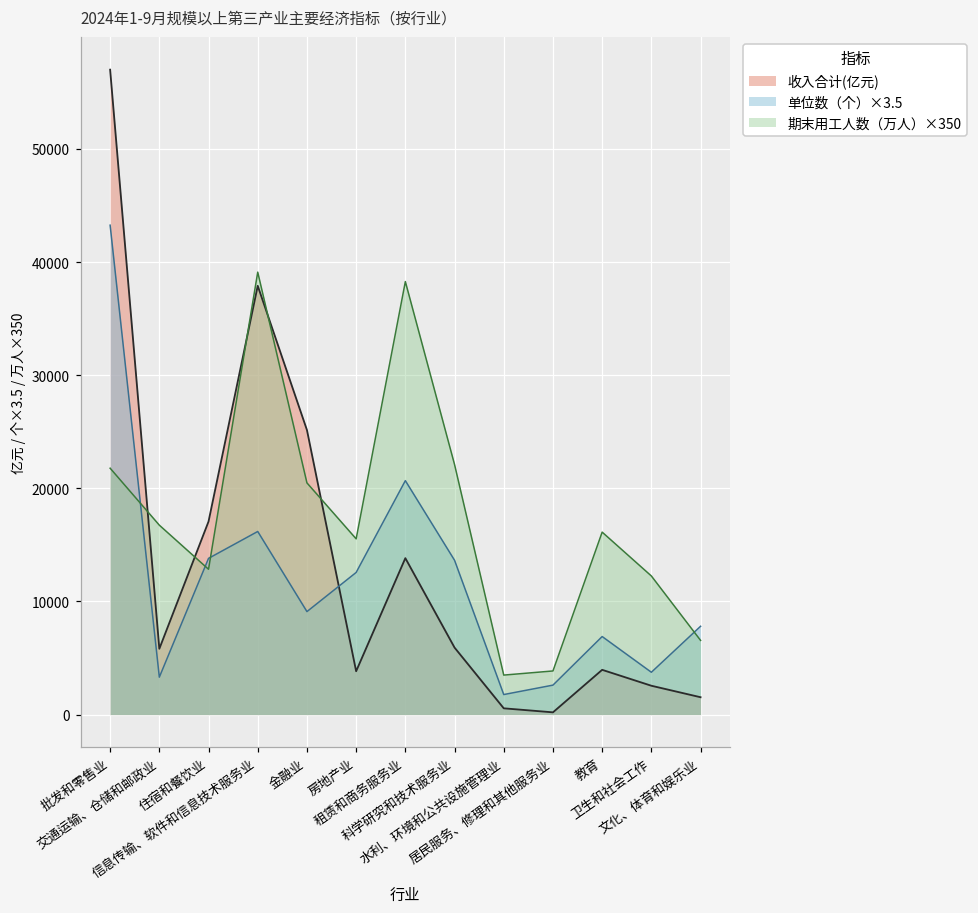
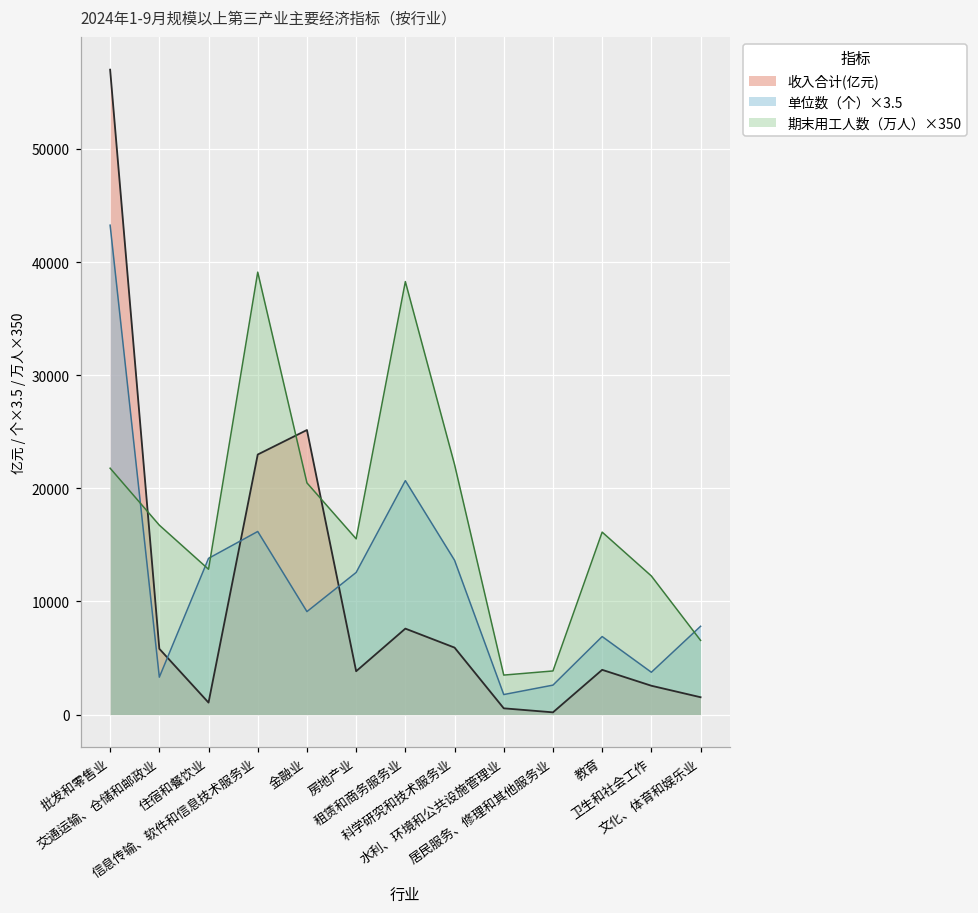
  {
    "收入合计(亿元)": {
      "批发和零售业": 57000,
      "交通运输、仓储和邮政业": 5800,
-     "住宿和餐饮业": 17100,
-     "信息传输、软件和信息技术服务业": 37900,
+     "住宿和餐饮业": 1100,
+     "信息传输、软件和信息技术服务业": 23000,
      "金融业": 25200,
      "房地产业": 3800,
-     "租赁和商务服务业": 13800,
+     "租赁和商务服务业": 7600,
      "科学研究和技术服务业": 5900,
      "水利、环境和公共设施管理业": 600,
      "居民服务、修理和其他服务业": 200,
      "教育": 4000,
      "卫生和社会工作": 2600,
      "文化、体育和娱乐业": 1500
    }
  }
